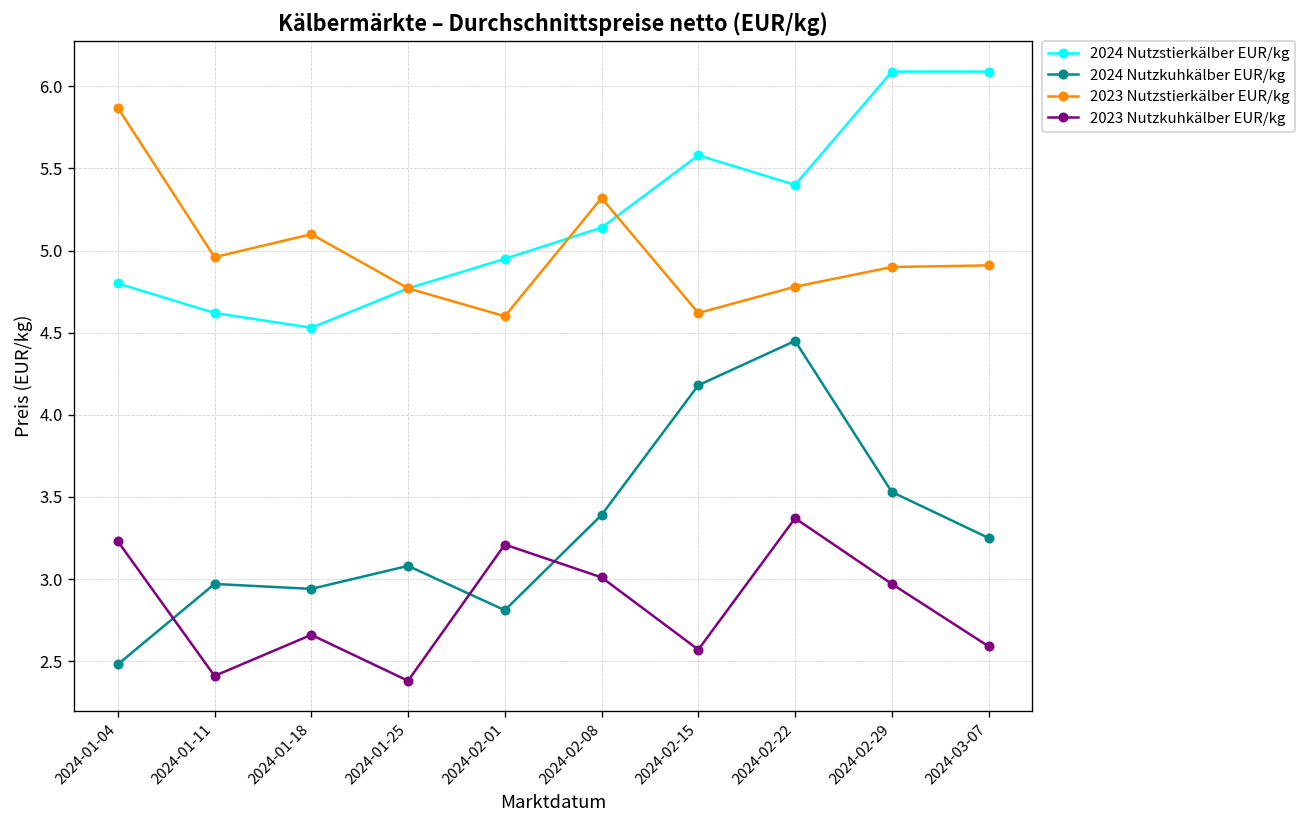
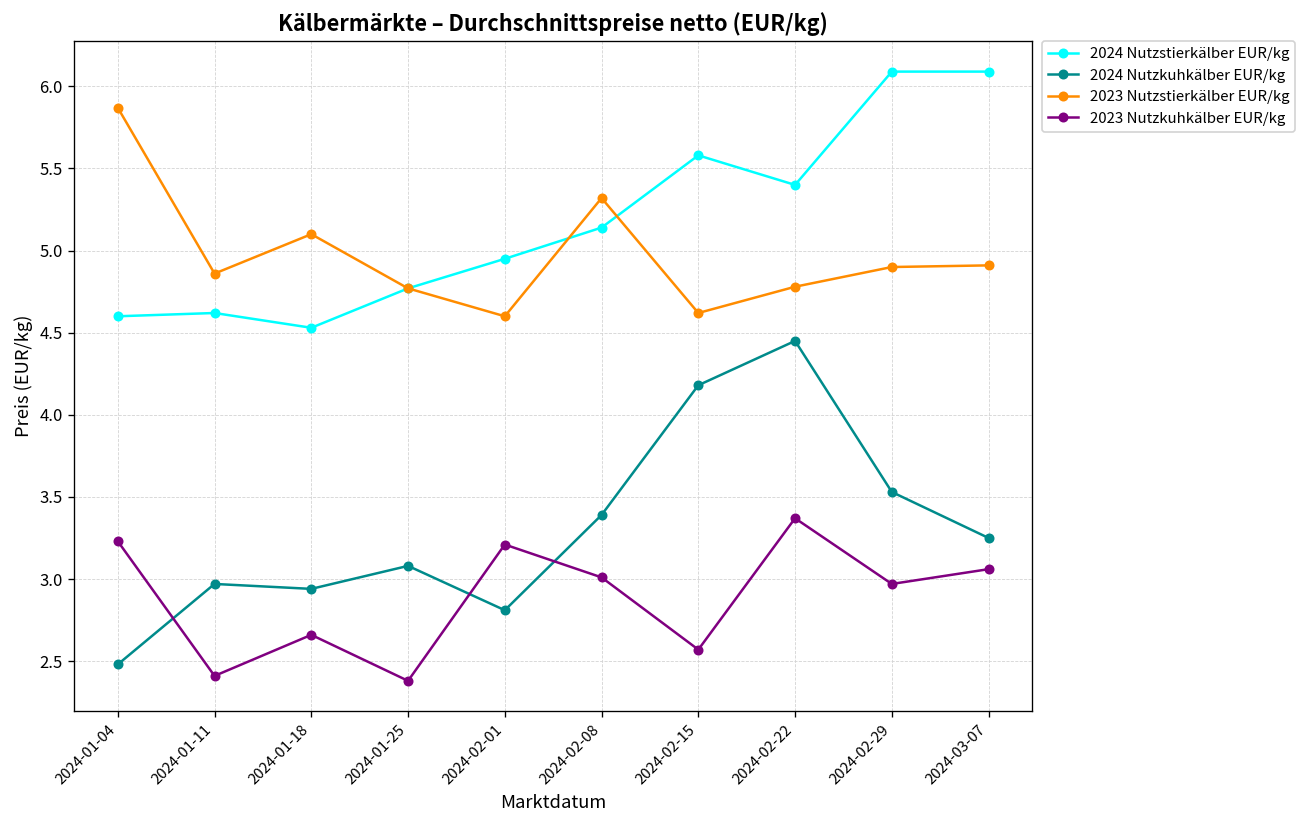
  {
    "2024 Nutzstierkälber EUR/kg": {
-     "2024-01-04": 4.8,
+     "2024-01-04": 4.6,
      "2024-01-11": 4.62,
      "2024-01-18": 4.53,
      "2024-02-01": 4.95,
      "2024-02-08": 5.14,
      "2024-02-15": 5.58,
      "2024-02-22": 5.4,
      "2024-02-29": 6.1,
      "2024-03-07": 6.1
    },
    "2024 Nutzkuhkälber EUR/kg": {
      "2024-01-04": 2.48,
      "2024-01-11": 2.97,
      "2024-01-18": 2.94,
      "2024-01-25": 3.08,
      "2024-02-01": 2.81,
      "2024-02-08": 3.39,
      "2024-02-15": 4.18,
      "2024-02-22": 4.45,
      "2024-02-29": 3.53,
      "2024-03-07": 3.25
    },
    "2023 Nutzstierkälber EUR/kg": {
      "2024-01-04": 5.87,
-     "2024-01-11": 4.96,
+     "2024-01-11": 4.86,
      "2024-01-18": 5.10,
      "2024-02-01": 4.60,
      "2024-02-08": 5.32,
      "2024-02-15": 4.62,
      "2024-02-22": 4.78,
      "2024-02-29": 4.90,
      "2024-03-07": 4.91
    },
    "2023 Nutzkuhkälber EUR/kg": {
      "2024-01-04": 3.23,
      "2024-01-11": 2.41,
      "2024-01-18": 2.66,
      "2024-01-25": 2.38,
      "2024-02-01": 3.21,
      "2024-02-08": 3.01,
      "2024-02-15": 2.57,
      "2024-02-22": 3.37,
      "2024-02-29": 2.97,
-     "2024-03-07": 2.59
+     "2024-03-07": 3.06
    }
  }
